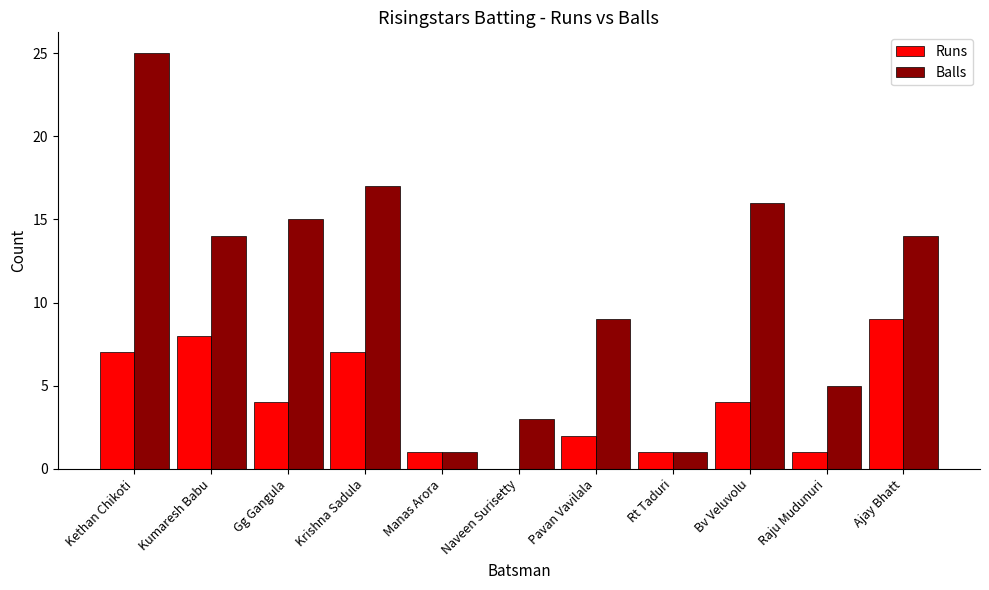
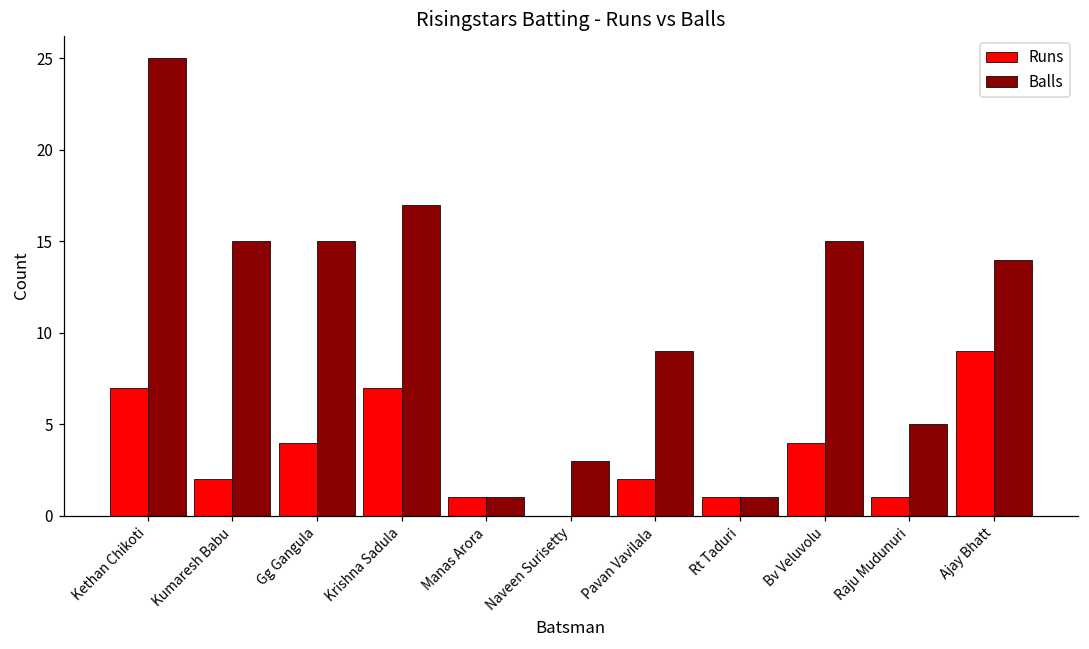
  {
    "Runs": {
      "Kethan Chikoti": 7,
-     "Kumaresh Babu": 8,
+     "Kumaresh Babu": 2,
      "Gg Gangula": 4,
      "Krishna Sadula": 7,
      "Manas Arora": 1,
      "Naveen Surisetty": 0,
      "Pavan Vavilala": 2,
      "Rt Taduri": 1,
      "Bv Veluvolu": 4,
      "Raju Mudunuri": 1,
      "Ajay Bhatt": 9
    },
    "Balls": {
      "Kethan Chikoti": 25,
-     "Kumaresh Babu": 14,
+     "Kumaresh Babu": 15,
      "Gg Gangula": 15,
      "Krishna Sadula": 17,
      "Manas Arora": 1,
      "Naveen Surisetty": 3,
      "Pavan Vavilala": 9,
      "Rt Taduri": 1,
-     "Bv Veluvolu": 16,
+     "Bv Veluvolu": 15,
      "Raju Mudunuri": 5,
      "Ajay Bhatt": 14
    }
  }
